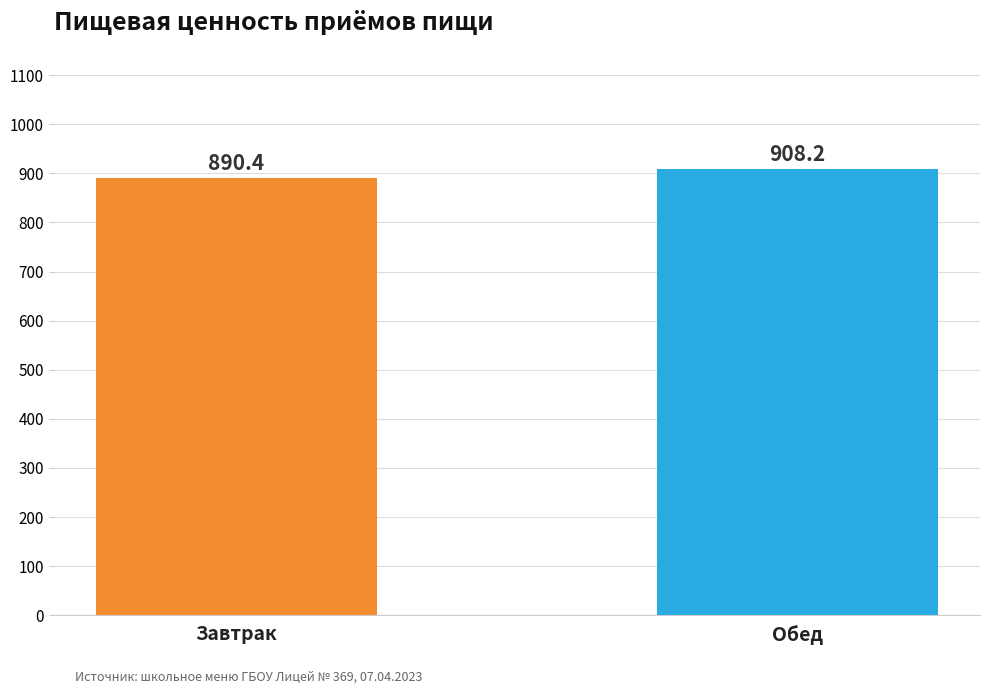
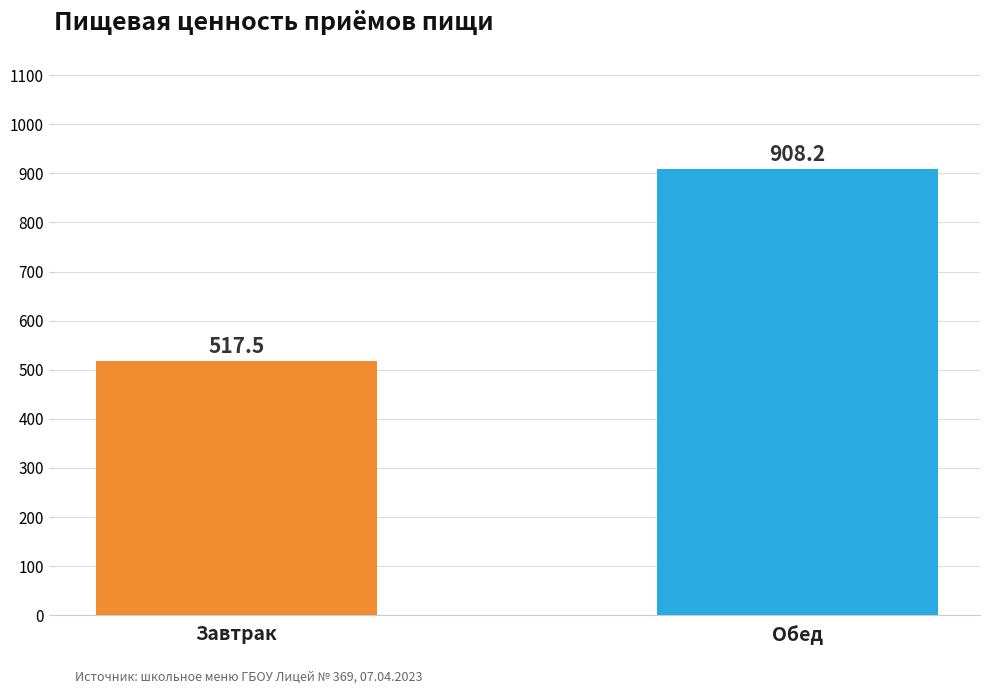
  {
-   "Завтрак": 890.4,
+   "Завтрак": 517.5,
    "Обед": 908.2
  }
